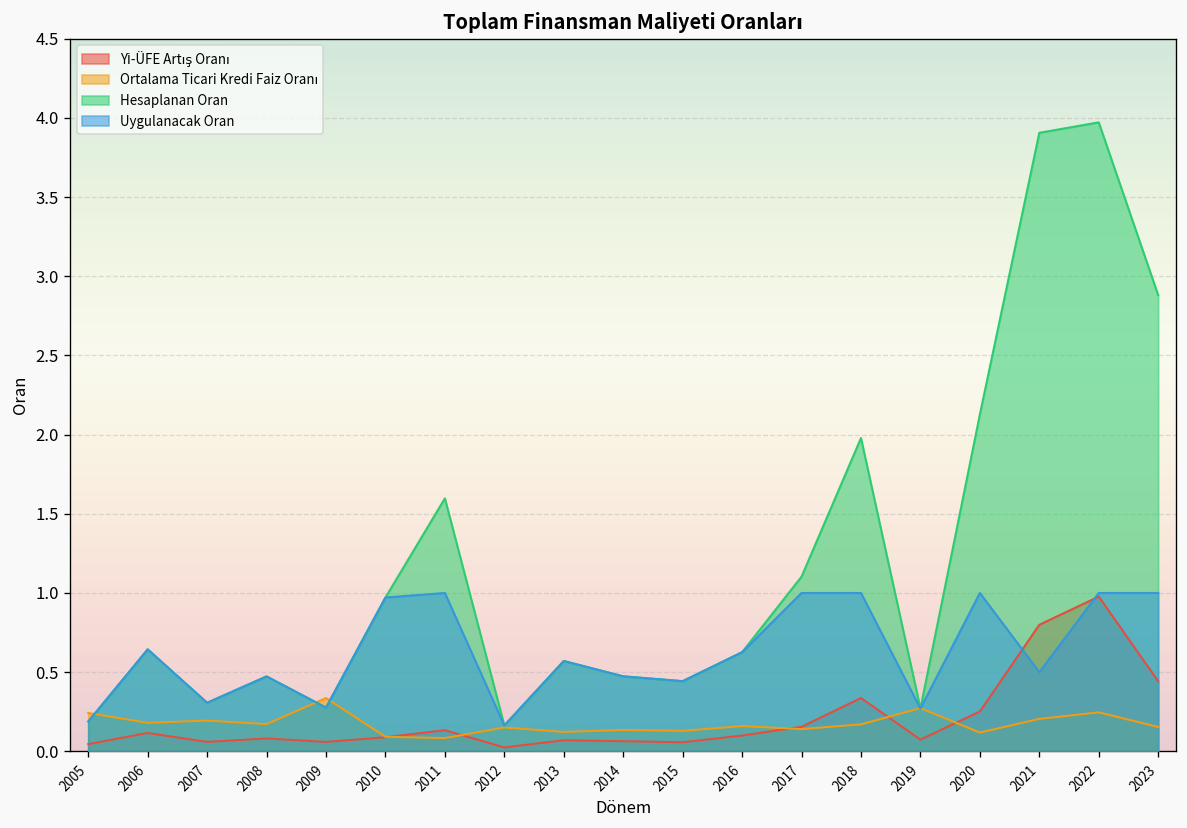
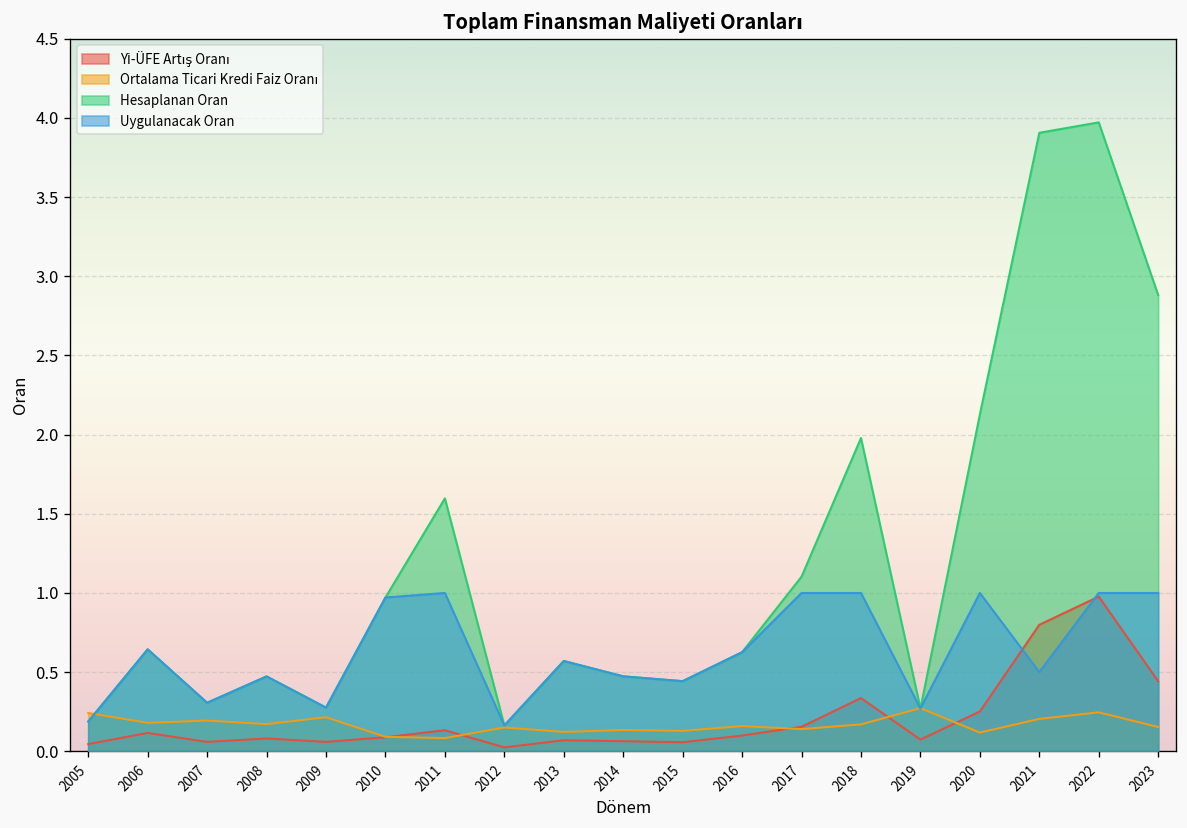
  {
    "Yİ-ÜFE Artış Oranı": {
      "2005": 0.05,
      "2006": 0.12,
      "2007": 0.06,
      "2008": 0.08,
      "2009": 0.06,
      "2011": 0.13,
      "2012": 0.02,
      "2013": 0.07,
      "2014": 0.06,
      "2015": 0.06,
      "2016": 0.10,
      "2018": 0.34,
      "2019": 0.07,
      "2020": 0.25,
      "2021": 0.80,
      "2022": 0.98,
      "2023": 0.44
    },
    "Ortalama Ticari Kredi Faiz Oranı": {
      "2005": 0.24,
      "2006": 0.18,
      "2007": 0.19,
      "2008": 0.17,
-     "2009": 0.34,
+     "2009": 0.21,
      "2011": 0.08,
      "2013": 0.12,
      "2014": 0.13,
      "2015": 0.13,
      "2016": 0.16,
      "2018": 0.17,
      "2020": 0.12,
      "2021": 0.20,
      "2022": 0.25,
      "2023": 0.15
    },
    "Hesaplanan Oran": {
      "2011": 1.60,
      "2017": 1.10,
      "2018": 1.98,
      "2020": 2.13,
      "2021": 3.91,
      "2022": 3.97,
      "2023": 2.88
    },
    "Uygulanacak Oran": {
      "2011": 1.00,
      "2017": 1.00,
      "2018": 1.00,
      "2020": 1.00,
      "2021": 0.50,
      "2022": 1.00,
      "2023": 1.00
    }
  }
